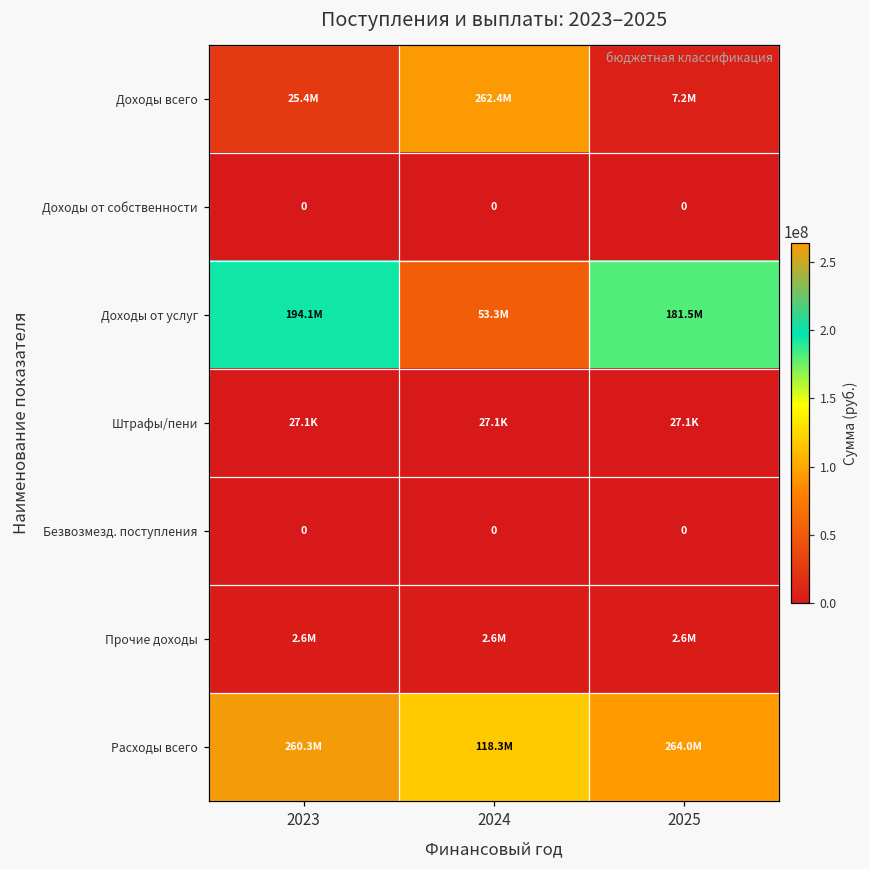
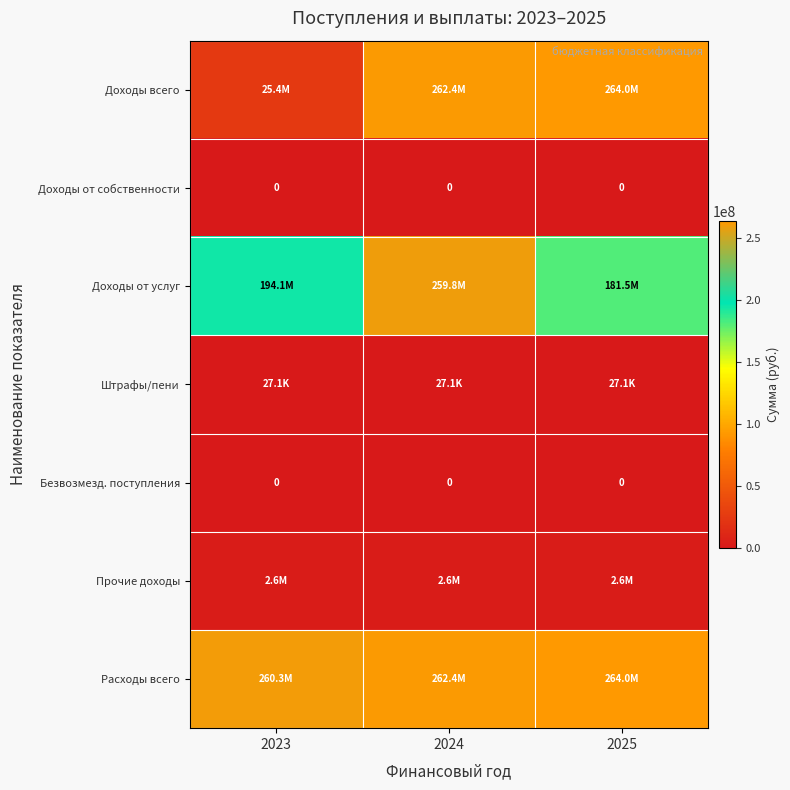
  {
    "Доходы всего": {
      "2023": "25.4M",
      "2024": "262.4M",
-     "2025": "7.2M"
+     "2025": "264.0M"
    },
    "Доходы от собственности": {
      "2023": "0",
      "2024": "0",
      "2025": "0"
    },
    "Доходы от услуг": {
      "2023": "194.1M",
-     "2024": "53.3M",
+     "2024": "259.8M",
      "2025": "181.5M"
    },
    "Штрафы/пени": {
      "2023": "27.1K",
      "2024": "27.1K",
      "2025": "27.1K"
    },
    "Безвозмезд. поступления": {
      "2023": "0",
      "2024": "0",
      "2025": "0"
    },
    "Прочие доходы": {
      "2023": "2.6M",
      "2024": "2.6M",
      "2025": "2.6M"
    },
    "Расходы всего": {
      "2023": "260.3M",
-     "2024": "118.3M",
+     "2024": "262.4M",
      "2025": "264.0M"
    }
  }
